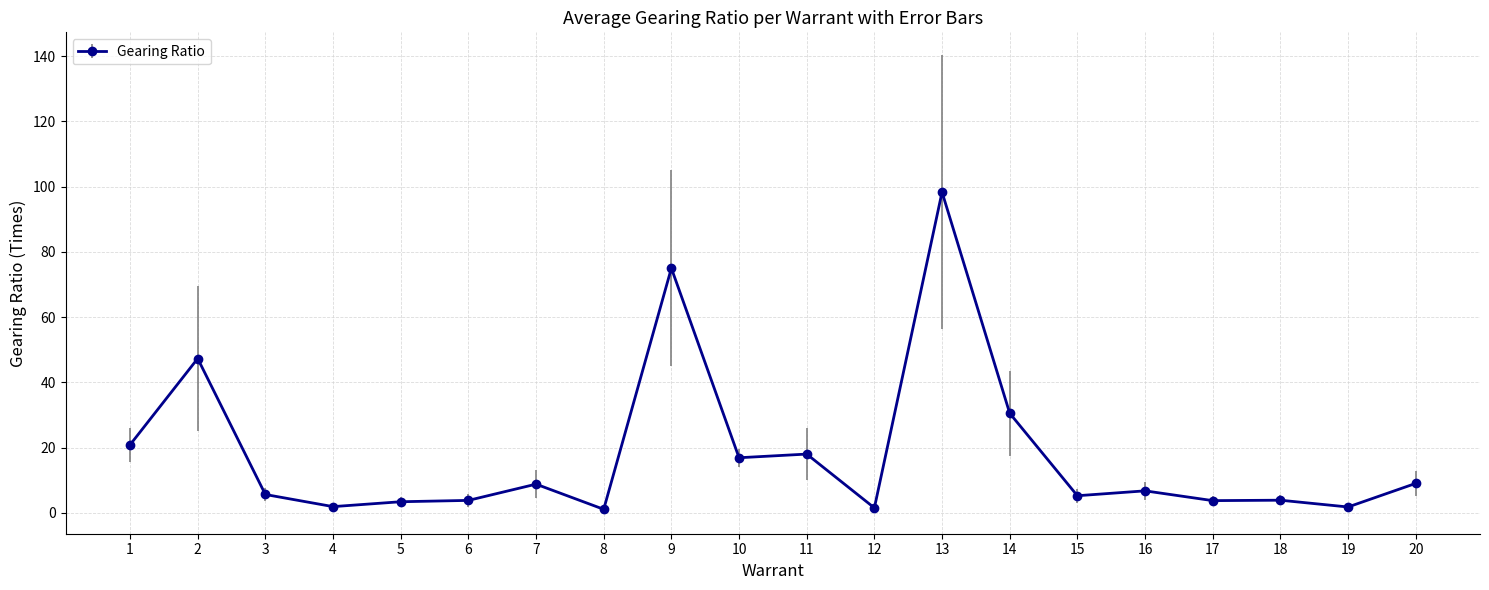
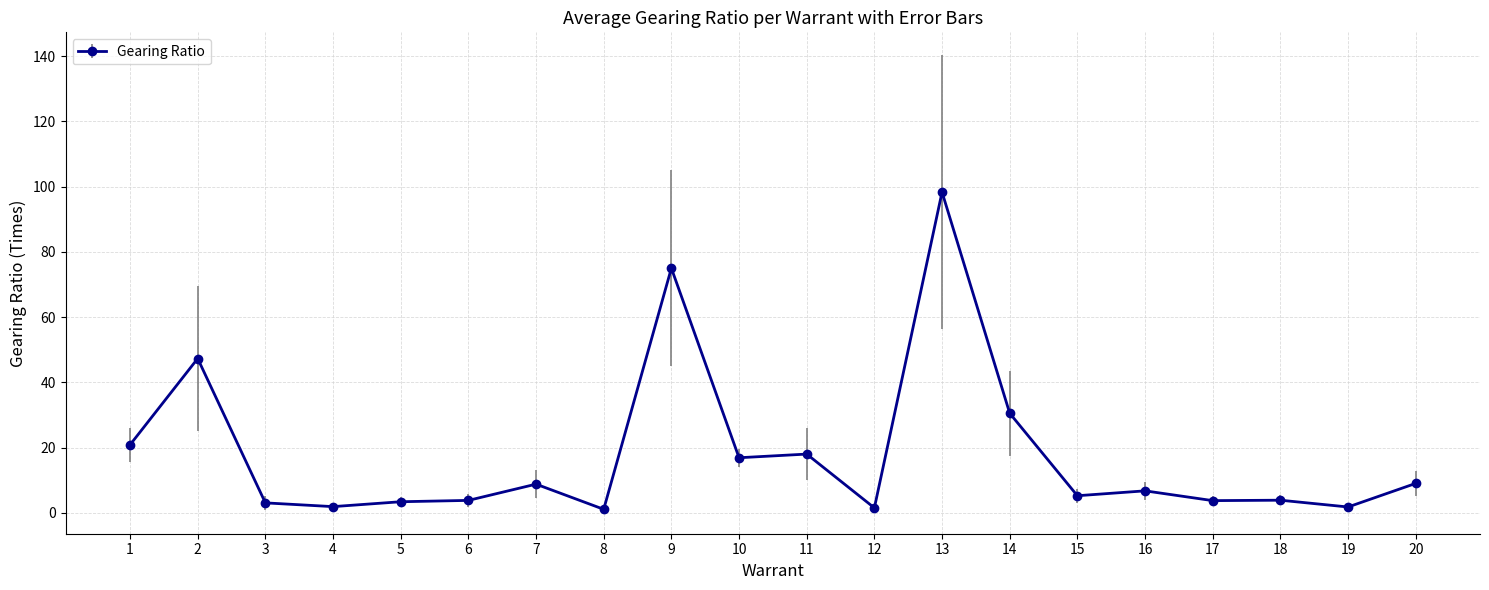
  {
    "1": 21,
    "2": 47,
-   "3": 6,
+   "3": 3,
    "4": 2,
    "5": 3,
    "6": 4,
    "7": 9,
    "8": 1,
    "9": 75,
    "10": 17,
    "11": 18,
    "12": 2,
    "13": 98,
    "14": 31,
    "15": 5,
    "16": 7,
    "17": 4,
    "18": 4,
    "19": 2,
    "20": 9
  }
